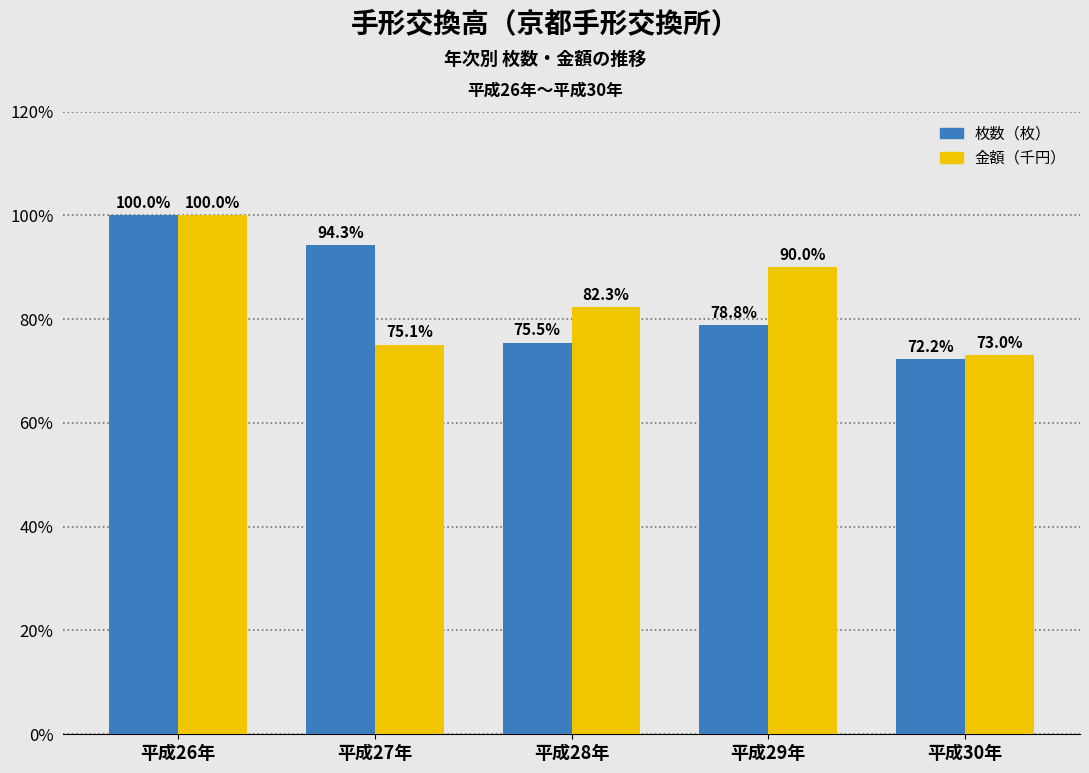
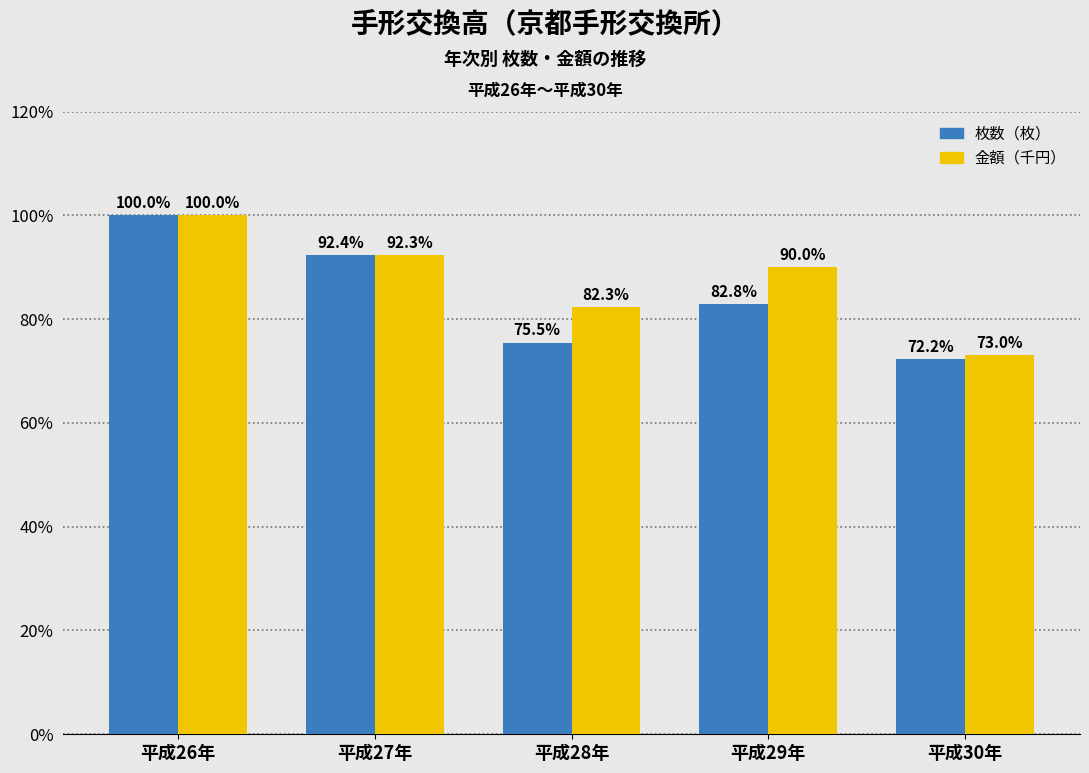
  {
    "枚数（枚）": {
      "平成26年": "100.0%",
-     "平成27年": "94.3%",
+     "平成27年": "92.4%",
      "平成28年": "75.5%",
-     "平成29年": "78.8%",
+     "平成29年": "82.8%",
      "平成30年": "72.2%"
    },
    "金額（千円）": {
      "平成26年": "100.0%",
-     "平成27年": "75.1%",
+     "平成27年": "92.3%",
      "平成28年": "82.3%",
      "平成29年": "90.0%",
      "平成30年": "73.0%"
    }
  }
